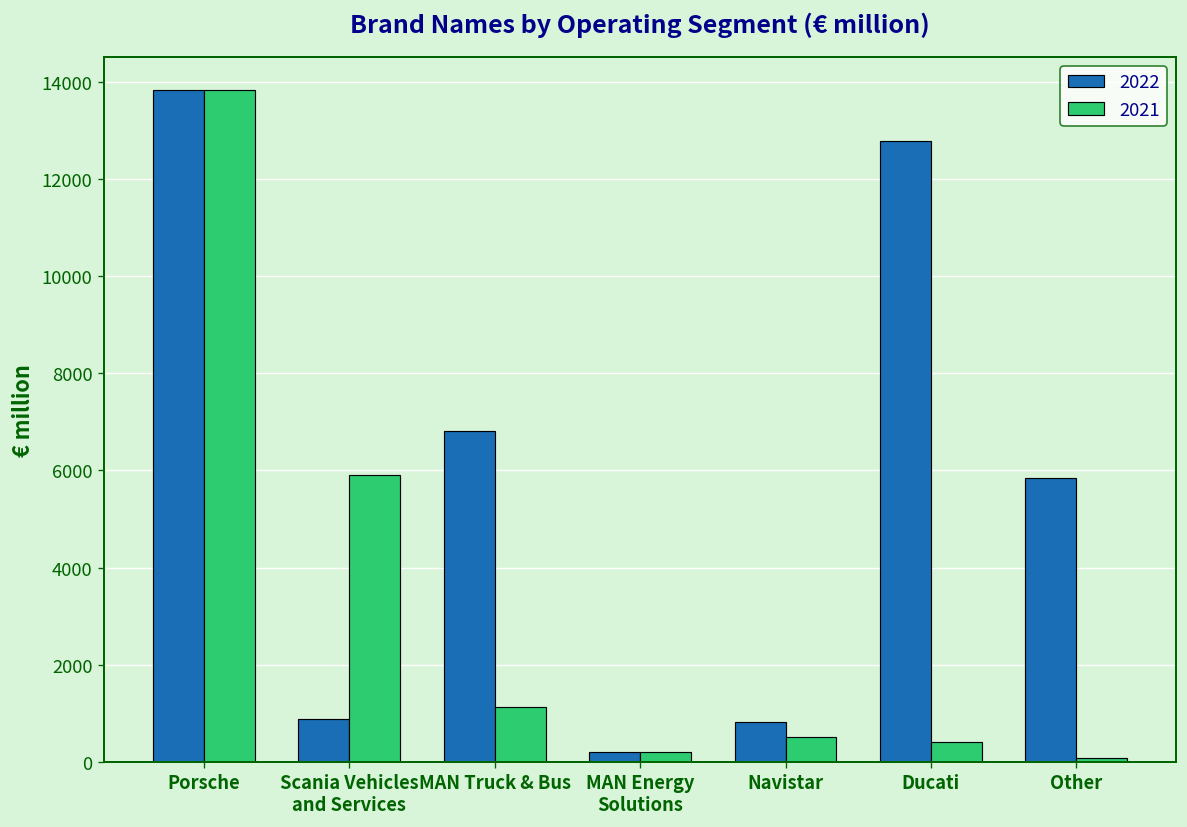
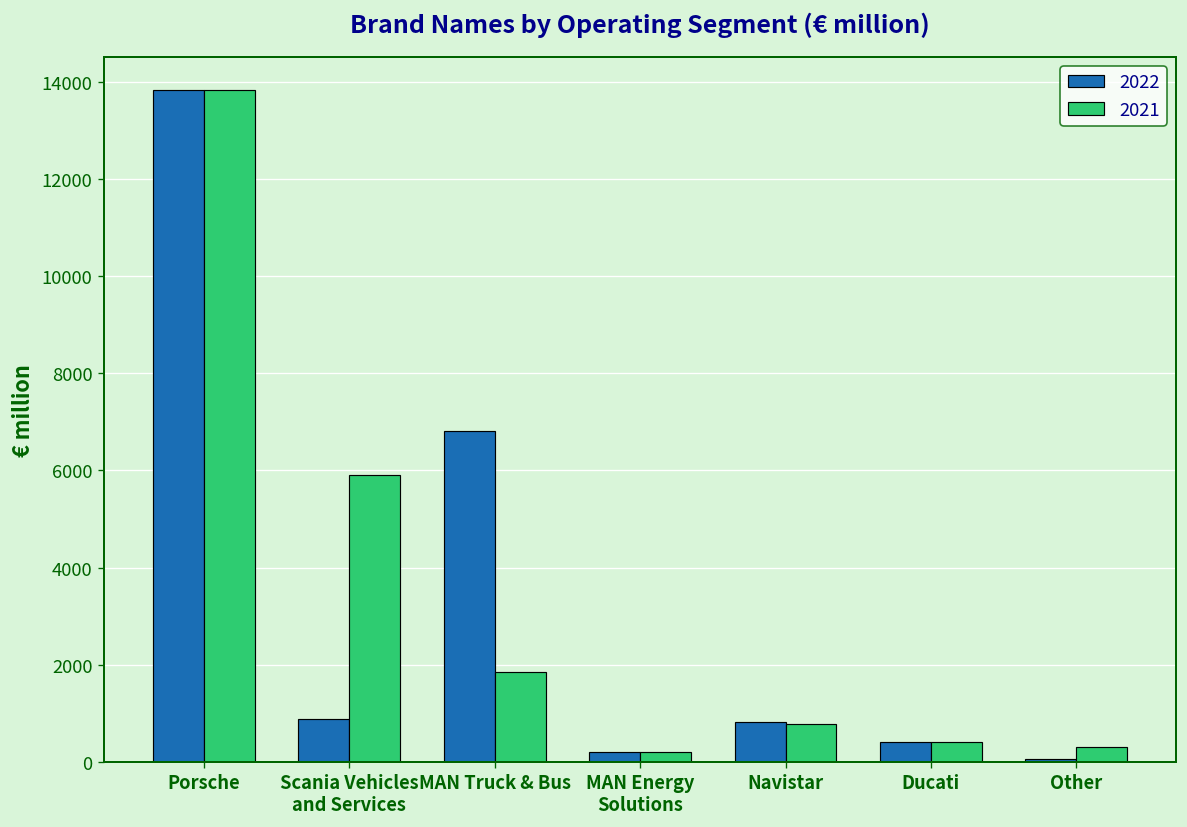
  {
    "2022": {
      "Porsche": 13800,
      "Scania Vehicles and Services": 900,
      "MAN Truck & Bus": 6800,
      "MAN Energy Solutions": 200,
      "Navistar": 800,
-     "Ducati": 12800,
-     "Other": 5800
+     "Ducati": 400,
+     "Other": 100
    },
    "2021": {
      "Porsche": 13800,
      "Scania Vehicles and Services": 5900,
-     "MAN Truck & Bus": 1100,
+     "MAN Truck & Bus": 1900,
      "MAN Energy Solutions": 200,
-     "Navistar": 500,
+     "Navistar": 800,
      "Ducati": 400,
-     "Other": 100
+     "Other": 300
    }
  }
